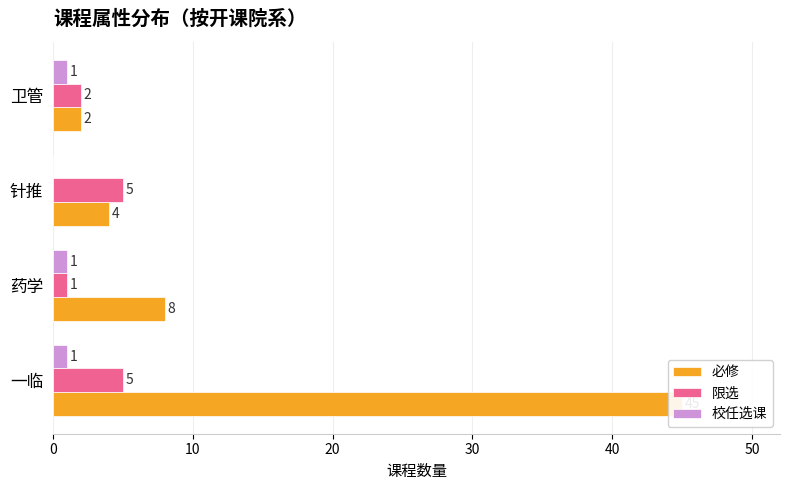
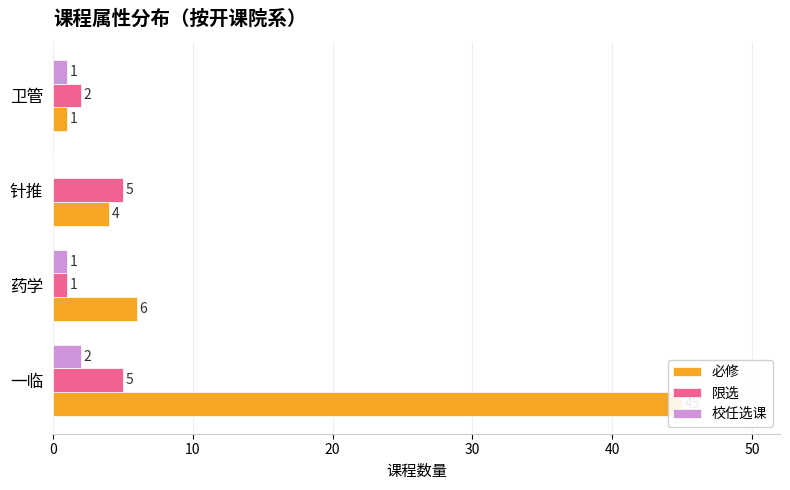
  {
    "必修": {
-     "卫管": 2,
+     "卫管": 1,
      "针推": 4,
-     "药学": 8
+     "药学": 6
    },
    "限选": {
      "卫管": 2,
      "针推": 5,
      "药学": 1,
      "一临": 5
    },
    "校任选课": {
      "卫管": 1,
      "药学": 1,
-     "一临": 1
+     "一临": 2
    }
  }
